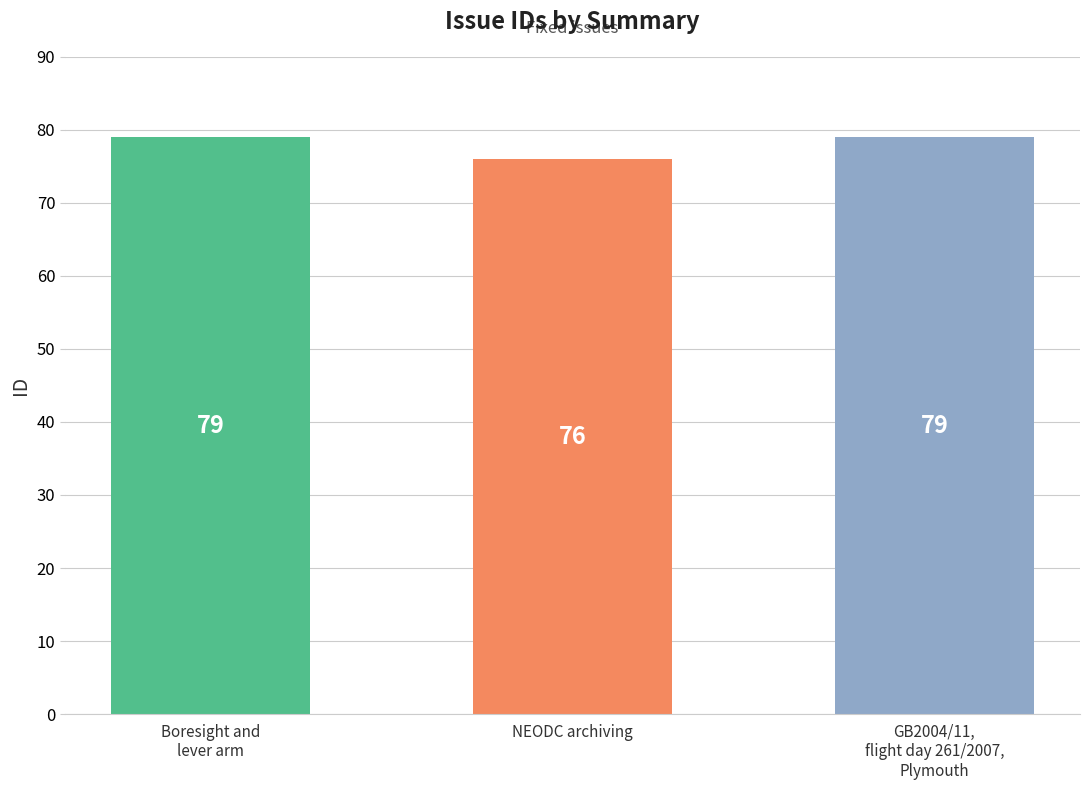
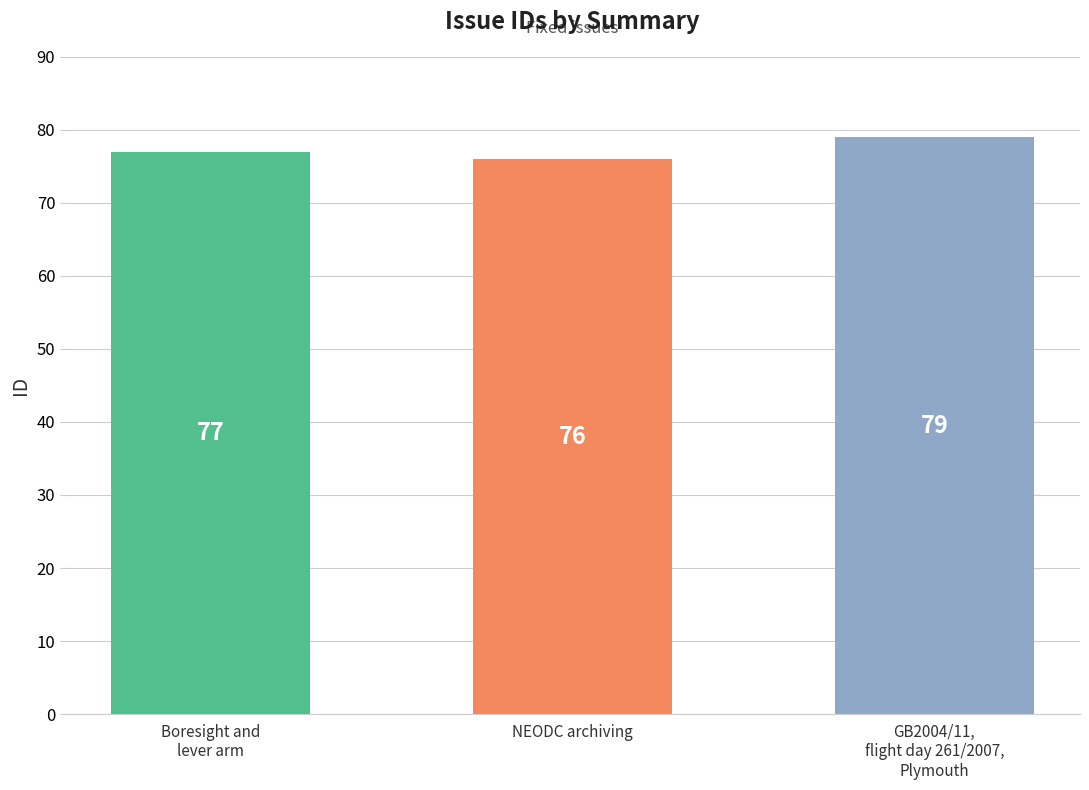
  {
-   "Boresight and lever arm": 79,
+   "Boresight and lever arm": 77,
    "NEODC archiving": 76,
    "GB2004/11, flight day 261/2007, Plymouth": 79
  }
